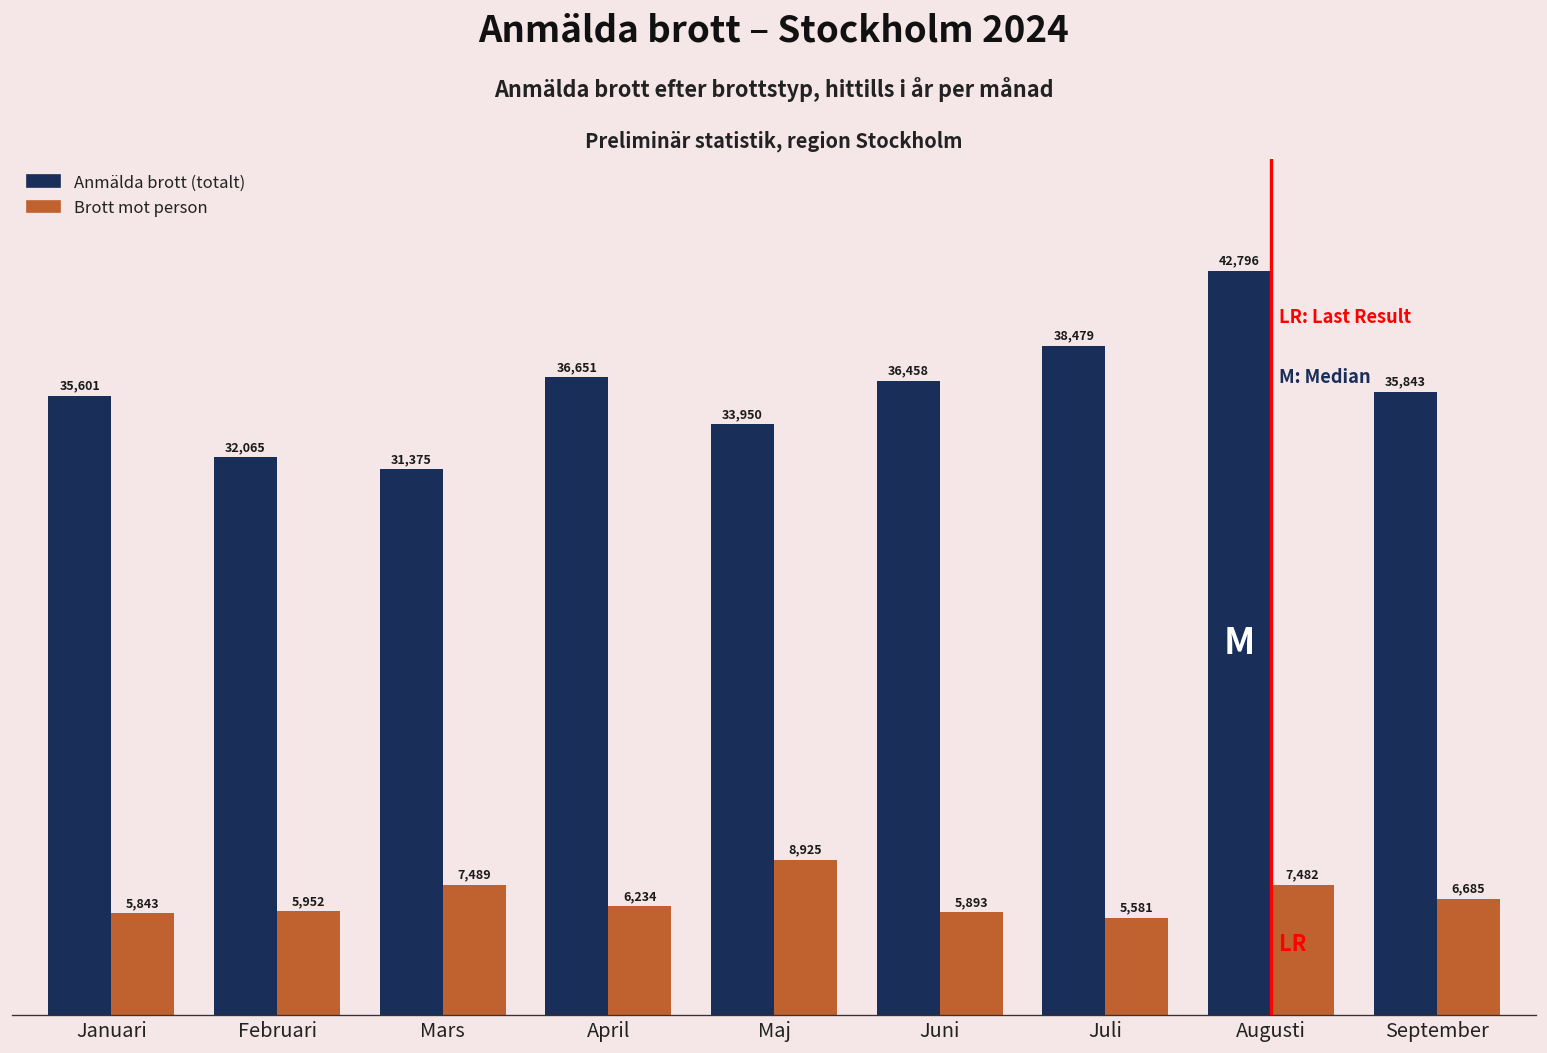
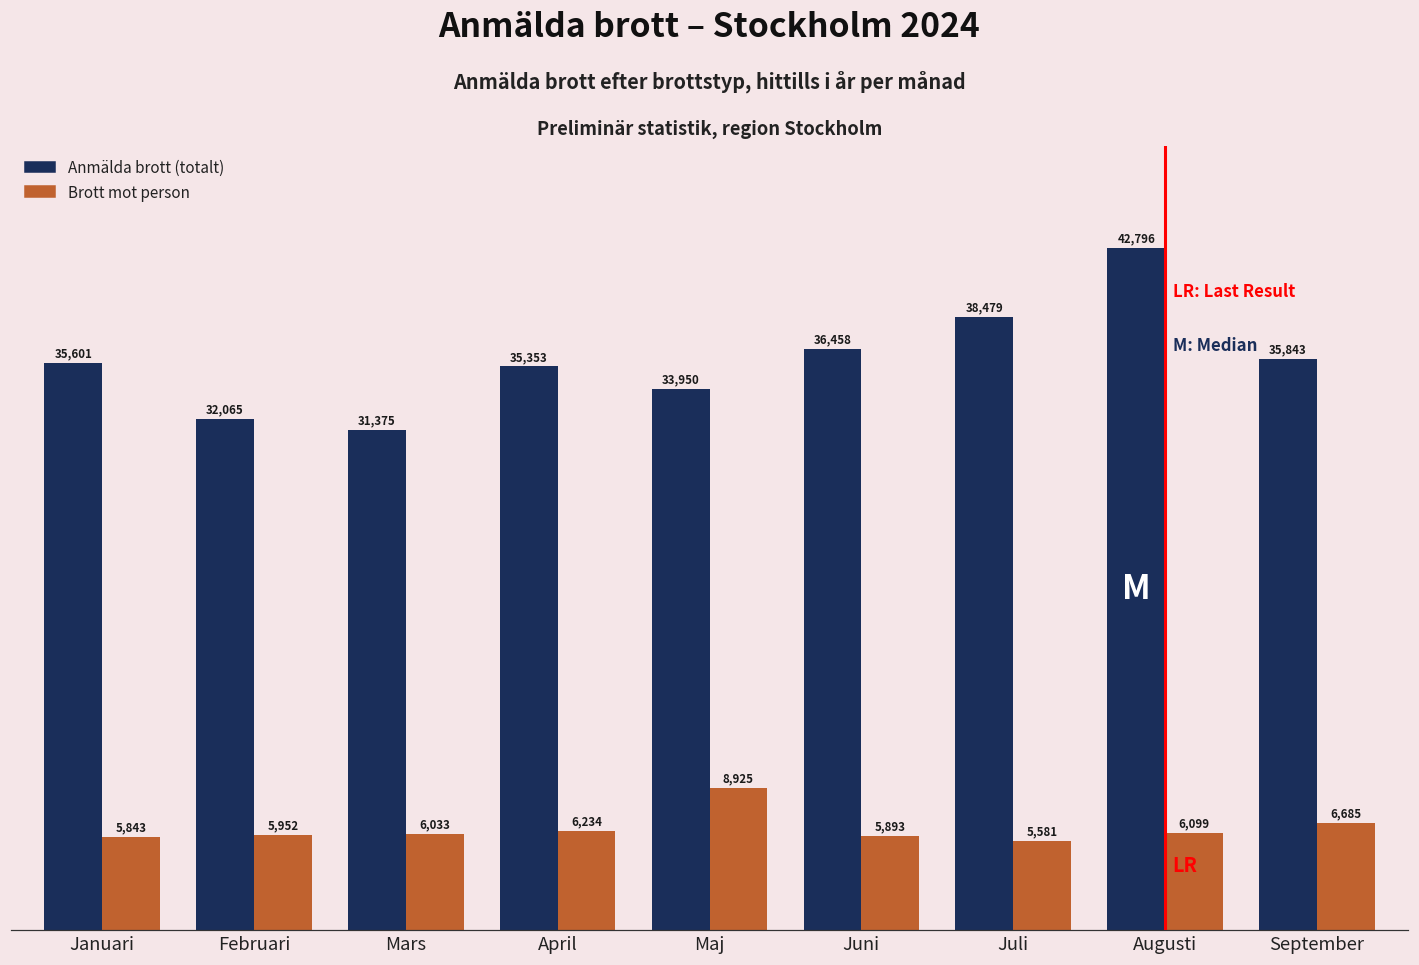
  {
    "Anmälda brott (totalt)": {
      "Januari": "35,601",
      "Februari": "32,065",
      "Mars": "31,375",
-     "April": "36,651",
+     "April": "35,353",
      "Maj": "33,950",
      "Juni": "36,458",
      "Juli": "38,479",
      "Augusti": "42,796",
      "September": "35,843"
    },
    "Brott mot person": {
      "Januari": "5,843",
      "Februari": "5,952",
-     "Mars": "7,489",
+     "Mars": "6,033",
      "April": "6,234",
      "Maj": "8,925",
      "Juni": "5,893",
      "Juli": "5,581",
-     "Augusti": "7,482",
+     "Augusti": "6,099",
      "September": "6,685"
    }
  }
